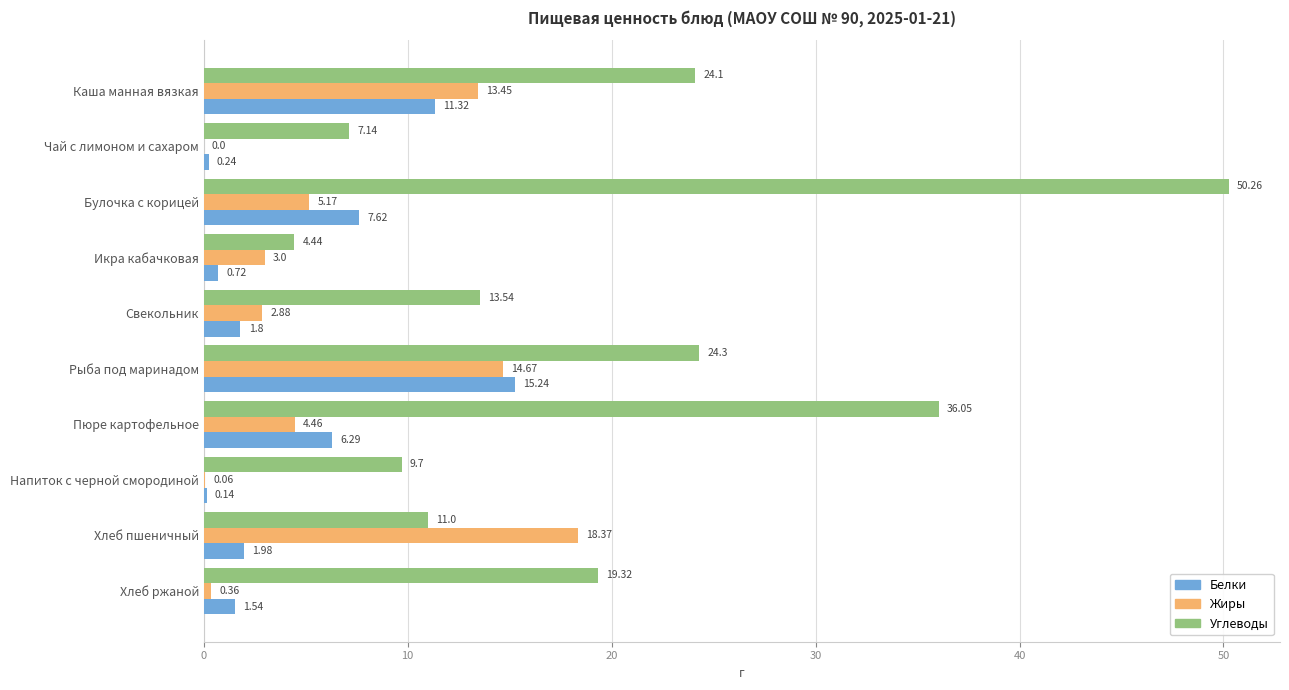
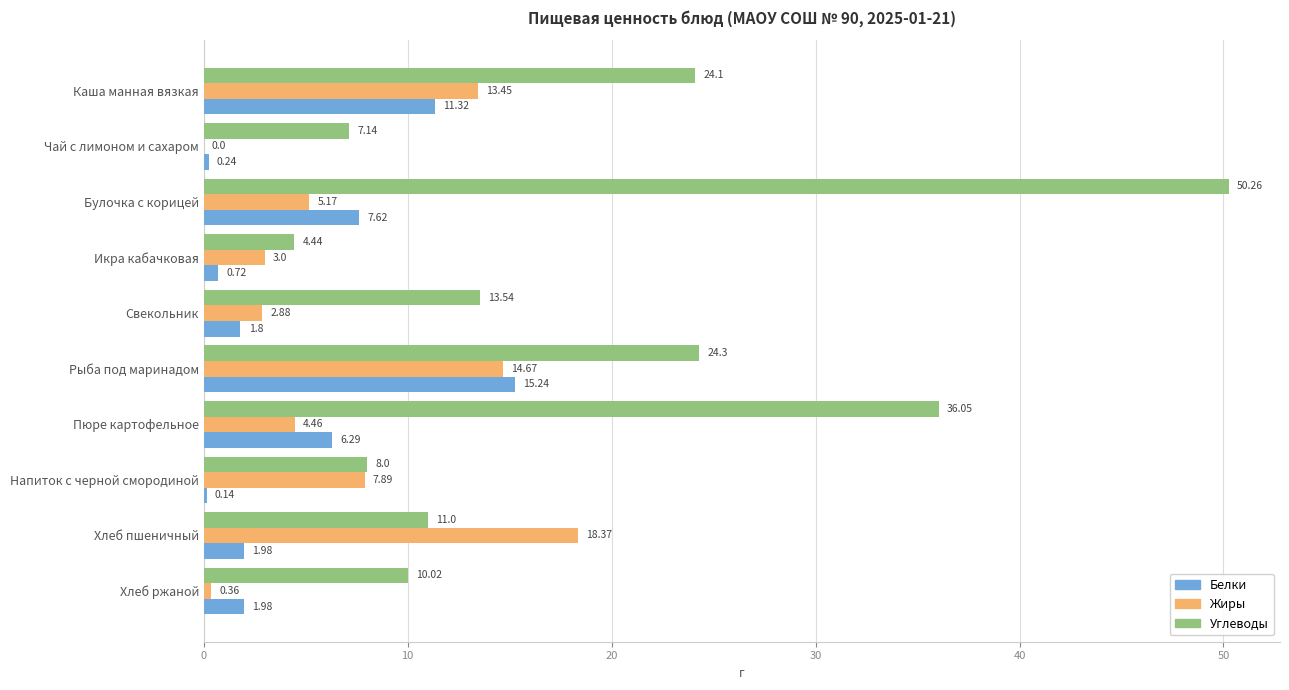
  {
    "Белки": {
      "Каша манная вязкая": 11.32,
      "Чай с лимоном и сахаром": 0.24,
      "Булочка с корицей": 7.62,
      "Икра кабачковая": 0.72,
      "Свекольник": 1.8,
      "Рыба под маринадом": 15.24,
      "Пюре картофельное": 6.29,
      "Напиток с черной смородиной": 0.14,
      "Хлеб пшеничный": 1.98,
-     "Хлеб ржаной": 1.54
+     "Хлеб ржаной": 1.98
    },
    "Жиры": {
      "Каша манная вязкая": 13.45,
      "Чай с лимоном и сахаром": 0.0,
      "Булочка с корицей": 5.17,
      "Икра кабачковая": 3.0,
      "Свекольник": 2.88,
      "Рыба под маринадом": 14.67,
      "Пюре картофельное": 4.46,
-     "Напиток с черной смородиной": 0.06,
+     "Напиток с черной смородиной": 7.89,
      "Хлеб пшеничный": 18.37,
      "Хлеб ржаной": 0.36
    },
    "Углеводы": {
      "Каша манная вязкая": 24.1,
      "Чай с лимоном и сахаром": 7.14,
      "Булочка с корицей": 50.26,
      "Икра кабачковая": 4.44,
      "Свекольник": 13.54,
      "Рыба под маринадом": 24.3,
      "Пюре картофельное": 36.05,
-     "Напиток с черной смородиной": 9.7,
+     "Напиток с черной смородиной": 8.0,
      "Хлеб пшеничный": 11.0,
-     "Хлеб ржаной": 19.32
+     "Хлеб ржаной": 10.02
    }
  }
